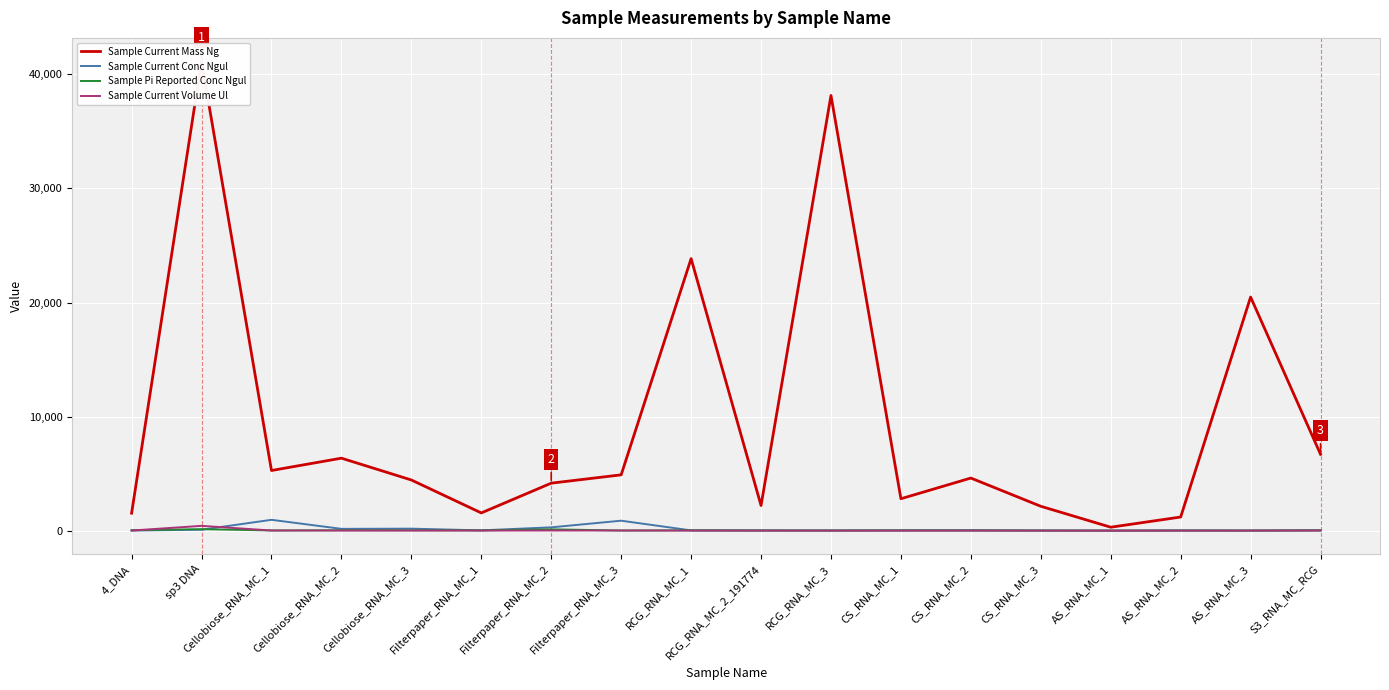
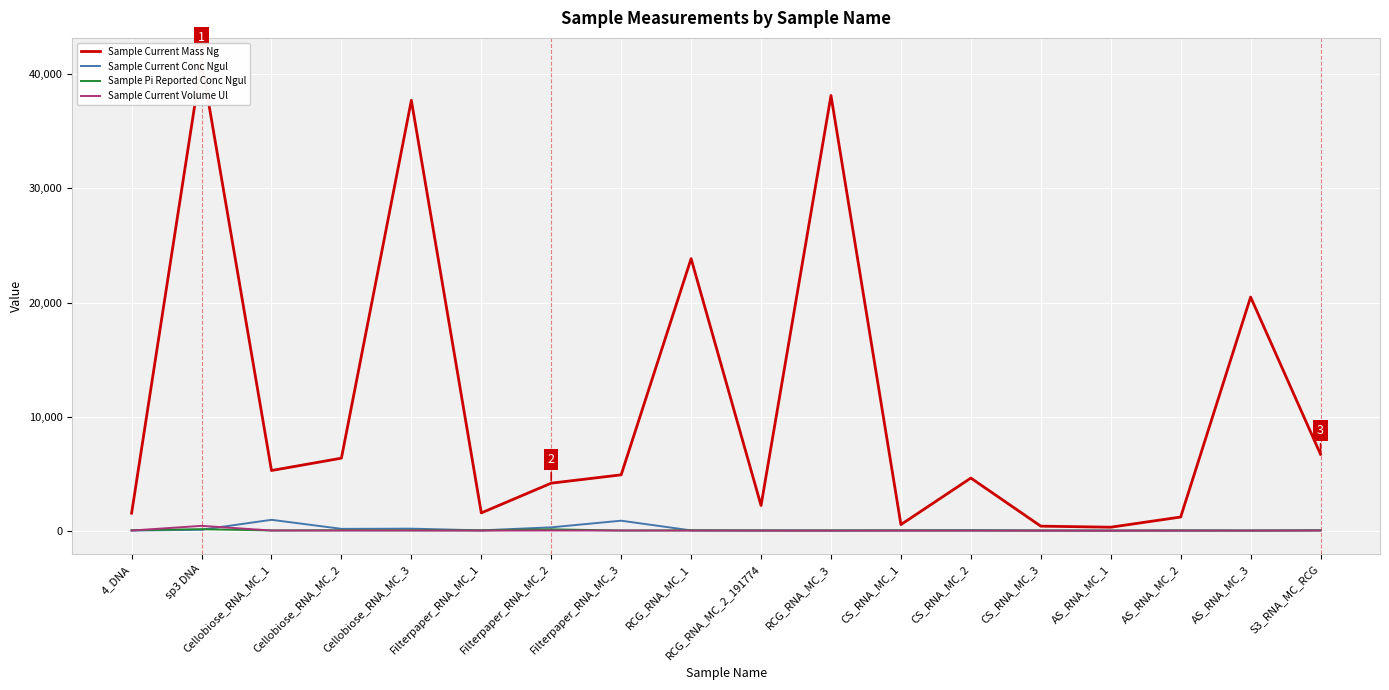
  {
    "Sample Current Mass Ng": {
      "4_DNA": "1,500",
      "Cellobiose_RNA_MC_1": "5,300",
      "Cellobiose_RNA_MC_2": "6,400",
-     "Cellobiose_RNA_MC_3": "4,500",
+     "Cellobiose_RNA_MC_3": "37,700",
      "Filterpaper_RNA_MC_1": "1,600",
      "Filterpaper_RNA_MC_3": "4,900",
      "RCG_RNA_MC_1": "23,800",
      "RCG_RNA_MC_2_191774": "2,200",
      "RCG_RNA_MC_3": "38,100",
-     "CS_RNA_MC_1": "2,800",
+     "CS_RNA_MC_1": "500",
      "CS_RNA_MC_2": "4,600",
-     "CS_RNA_MC_3": "2,100",
+     "CS_RNA_MC_3": "400",
      "AS_RNA_MC_1": "300",
      "AS_RNA_MC_2": "1,200",
      "AS_RNA_MC_3": "20,500"
    },
    "Sample Current Conc Ngul": {
      "Cellobiose_RNA_MC_1": "1,000",
      "Filterpaper_RNA_MC_3": "900"
    },
    "Sample Current Volume Ul": {
      "sp3 DNA": "400"
    }
  }
